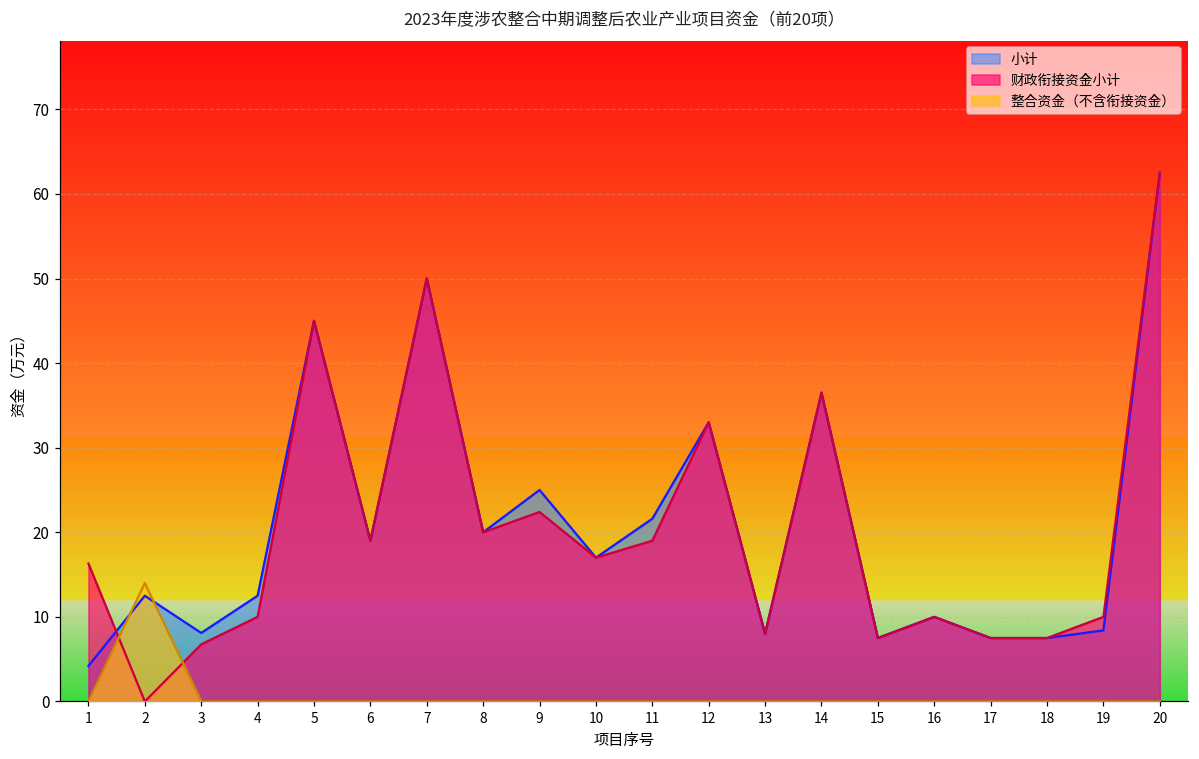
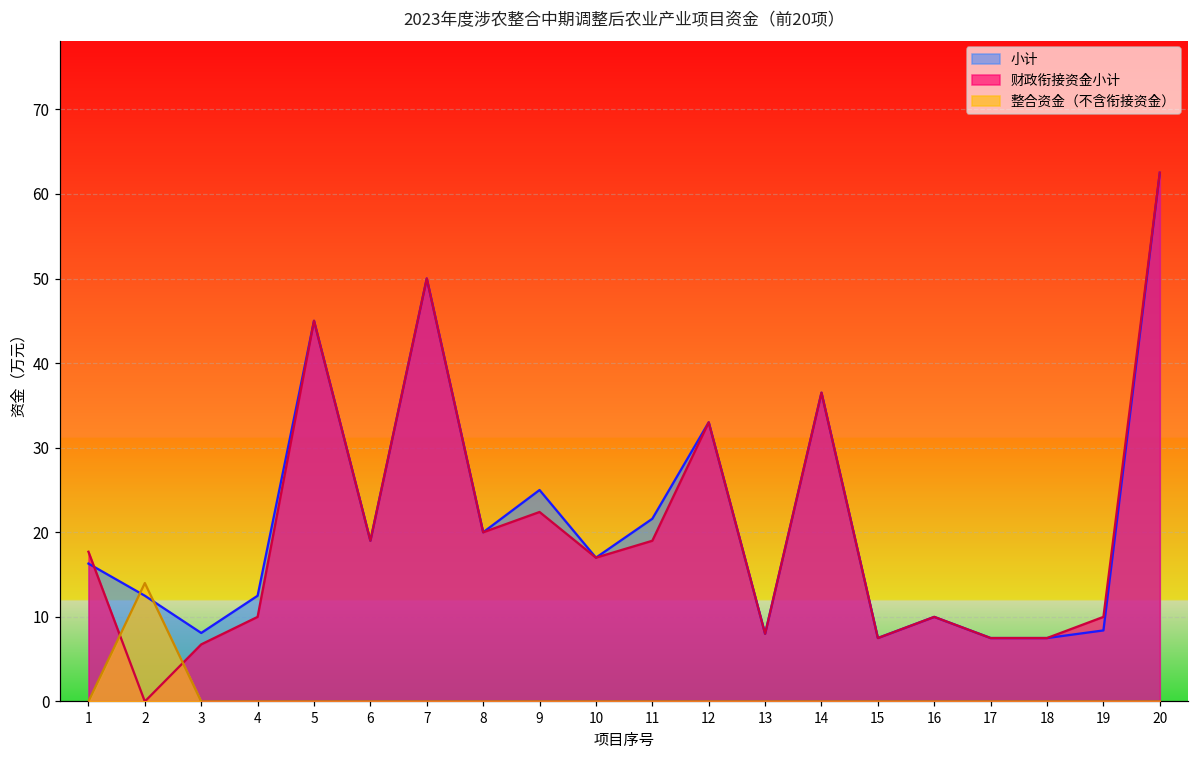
  {
    "小计": {
-     "1": 4,
+     "1": 16,
      "2": 13,
      "3": 8,
      "4": 13,
      "9": 25,
      "11": 22,
      "19": 8
    },
    "财政衔接资金小计": {
-     "1": 16,
+     "1": 18,
      "2": 0,
      "3": 7,
      "4": 10,
      "9": 22,
      "11": 19,
      "19": 10
    },
    "整合资金（不含衔接资金）": {
      "1": 0,
      "2": 14,
      "3": 0,
      "4": 0,
      "5": 0,
      "6": 0,
      "7": 0,
      "8": 0,
      "9": 0,
      "10": 0,
      "11": 0,
      "12": 0,
      "13": 0,
      "14": 0,
      "15": 0,
      "16": 0,
      "17": 0,
      "18": 0,
      "19": 0,
      "20": 0
    }
  }
